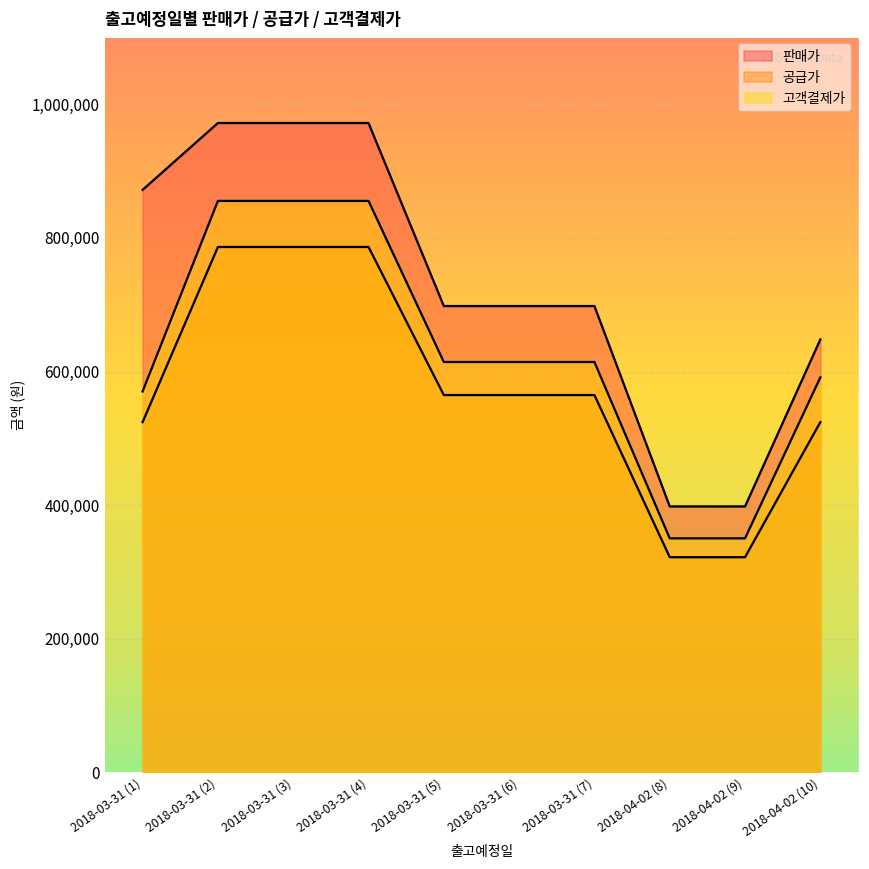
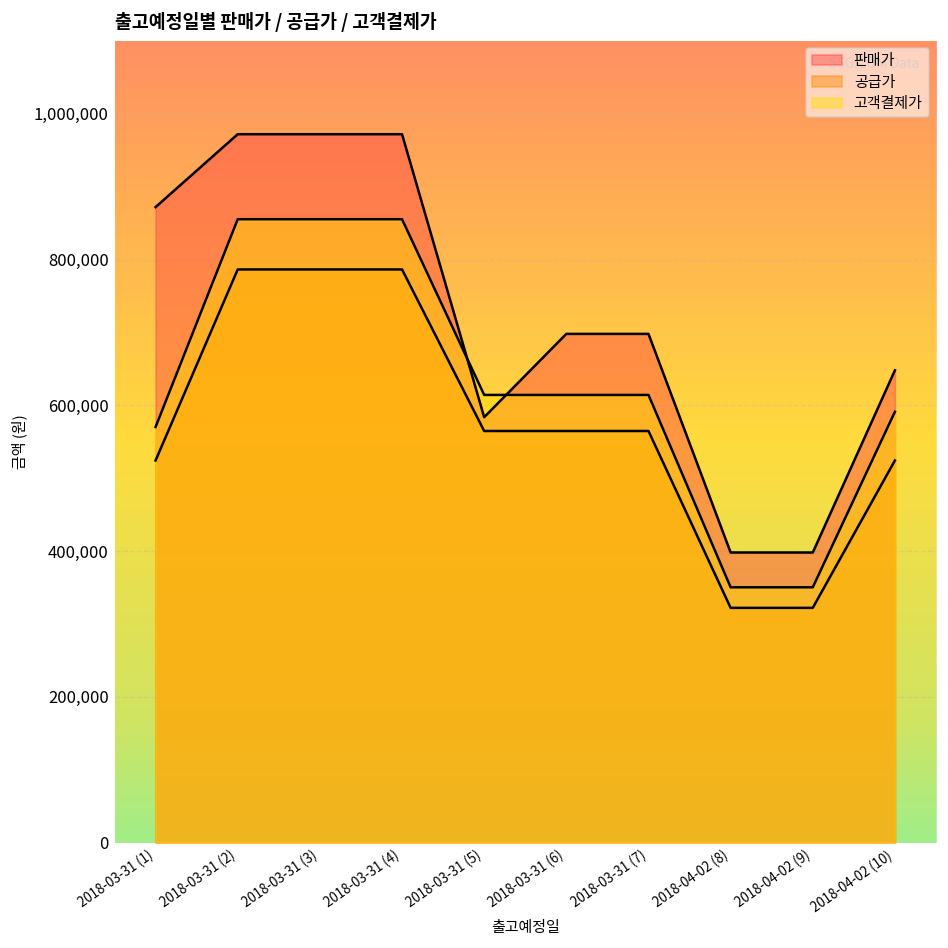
  {
    "판매가": {
      "2018-03-31 (1)": "870,000",
      "2018-03-31 (2)": "970,000",
      "2018-03-31 (3)": "970,000",
      "2018-03-31 (4)": "970,000",
-     "2018-03-31 (5)": "700,000",
+     "2018-03-31 (5)": "580,000",
      "2018-03-31 (6)": "700,000",
      "2018-03-31 (7)": "700,000",
      "2018-04-02 (8)": "400,000",
      "2018-04-02 (9)": "400,000",
      "2018-04-02 (10)": "650,000"
    }
  }
